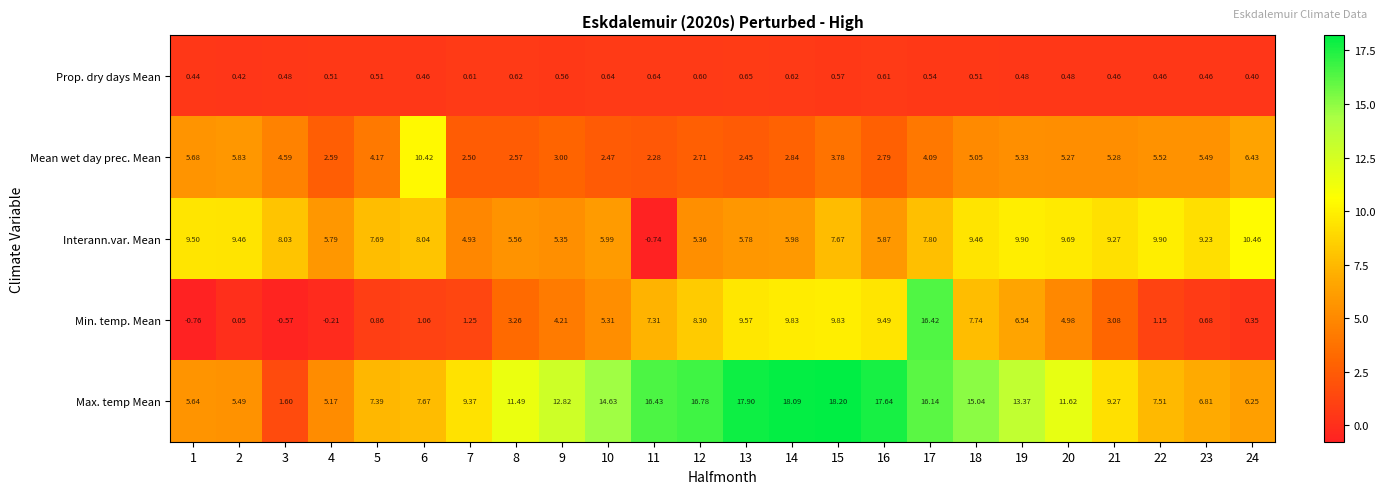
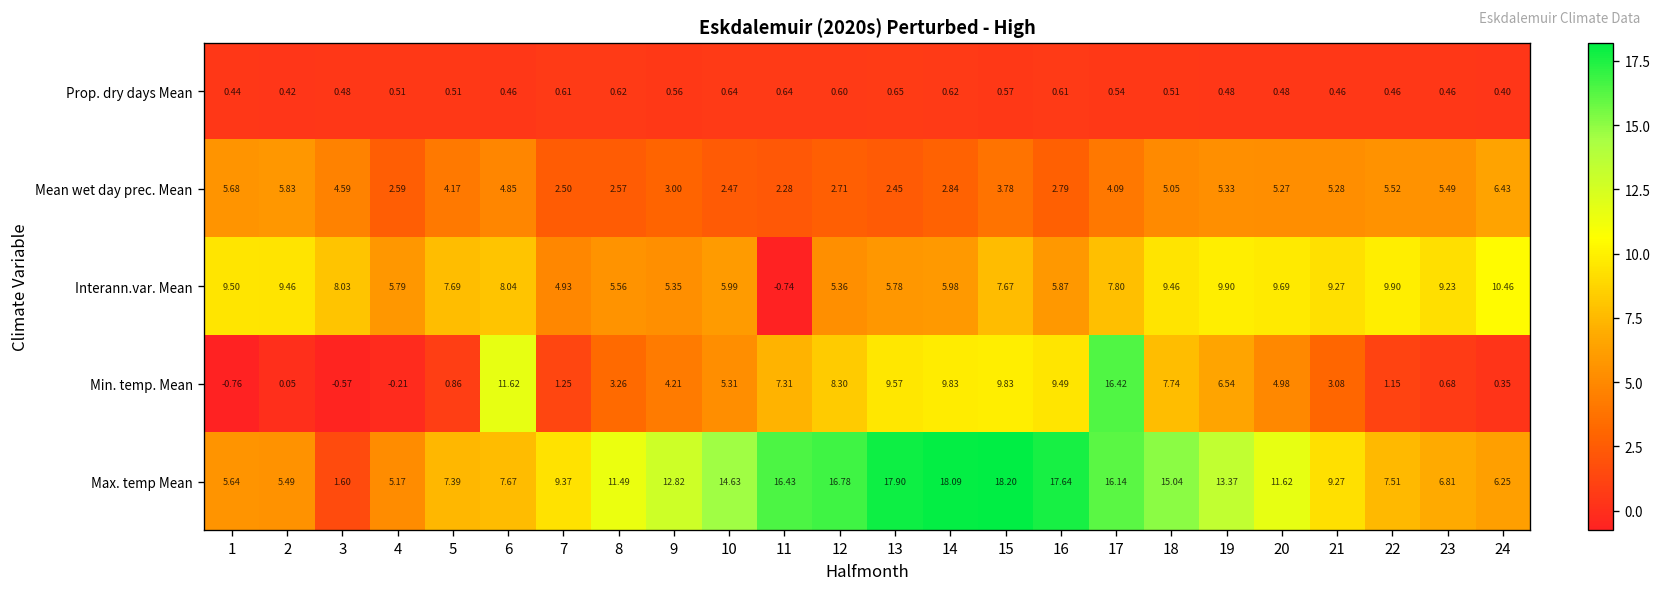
  {
    "Prop. dry days Mean": {
      "1": 0.44,
      "2": 0.42,
      "3": 0.48,
      "4": 0.51,
      "5": 0.51,
      "6": 0.46,
      "7": 0.61,
      "8": 0.62,
      "9": 0.56,
      "10": 0.64,
      "11": 0.64,
      "12": 0.60,
      "13": 0.65,
      "14": 0.62,
      "15": 0.57,
      "16": 0.61,
      "17": 0.54,
      "18": 0.51,
      "19": 0.48,
      "20": 0.48,
      "21": 0.46,
      "22": 0.46,
      "23": 0.46,
      "24": 0.40
    },
    "Mean wet day prec. Mean": {
      "1": 5.68,
      "2": 5.83,
      "3": 4.59,
      "4": 2.59,
      "5": 4.17,
-     "6": 10.42,
+     "6": 4.85,
      "7": 2.50,
      "8": 2.57,
      "9": 3.00,
      "10": 2.47,
      "11": 2.28,
      "12": 2.71,
      "13": 2.45,
      "14": 2.84,
      "15": 3.78,
      "16": 2.79,
      "17": 4.09,
      "18": 5.05,
      "19": 5.33,
      "20": 5.27,
      "21": 5.28,
      "22": 5.52,
      "23": 5.49,
      "24": 6.43
    },
    "Interann.var. Mean": {
      "1": 9.50,
      "2": 9.46,
      "3": 8.03,
      "4": 5.79,
      "5": 7.69,
      "6": 8.04,
      "7": 4.93,
      "8": 5.56,
      "9": 5.35,
      "10": 5.99,
      "11": -0.74,
      "12": 5.36,
      "13": 5.78,
      "14": 5.98,
      "15": 7.67,
      "16": 5.87,
      "17": 7.80,
      "18": 9.46,
      "19": 9.90,
      "20": 9.69,
      "21": 9.27,
      "22": 9.90,
      "23": 9.23,
      "24": 10.46
    },
    "Min. temp. Mean": {
      "1": -0.76,
      "2": 0.05,
      "3": -0.57,
      "4": -0.21,
      "5": 0.86,
-     "6": 1.06,
+     "6": 11.62,
      "7": 1.25,
      "8": 3.26,
      "9": 4.21,
      "10": 5.31,
      "11": 7.31,
      "12": 8.30,
      "13": 9.57,
      "14": 9.83,
      "15": 9.83,
      "16": 9.49,
      "17": 16.42,
      "18": 7.74,
      "19": 6.54,
      "20": 4.98,
      "21": 3.08,
      "22": 1.15,
      "23": 0.68,
      "24": 0.35
    },
    "Max. temp Mean": {
      "1": 5.64,
      "2": 5.49,
      "3": 1.60,
      "4": 5.17,
      "5": 7.39,
      "6": 7.67,
      "7": 9.37,
      "8": 11.49,
      "9": 12.82,
      "10": 14.63,
      "11": 16.43,
      "12": 16.78,
      "13": 17.90,
      "14": 18.09,
      "15": 18.20,
      "16": 17.64,
      "17": 16.14,
      "18": 15.04,
      "19": 13.37,
      "20": 11.62,
      "21": 9.27,
      "22": 7.51,
      "23": 6.81,
      "24": 6.25
    }
  }
